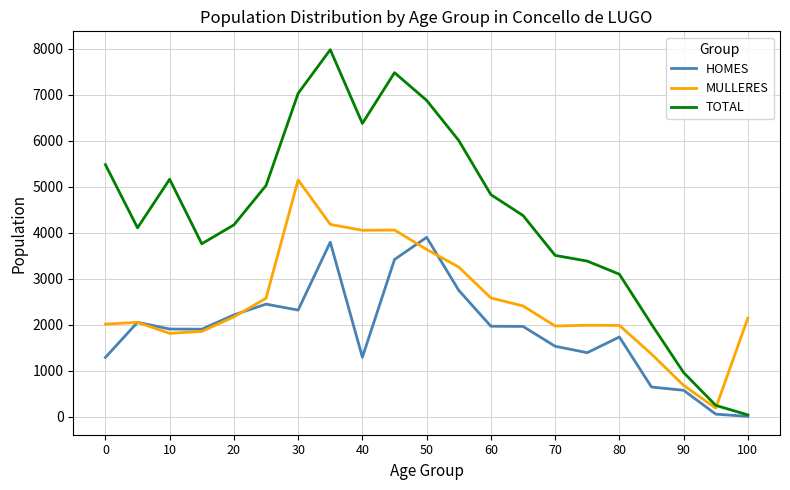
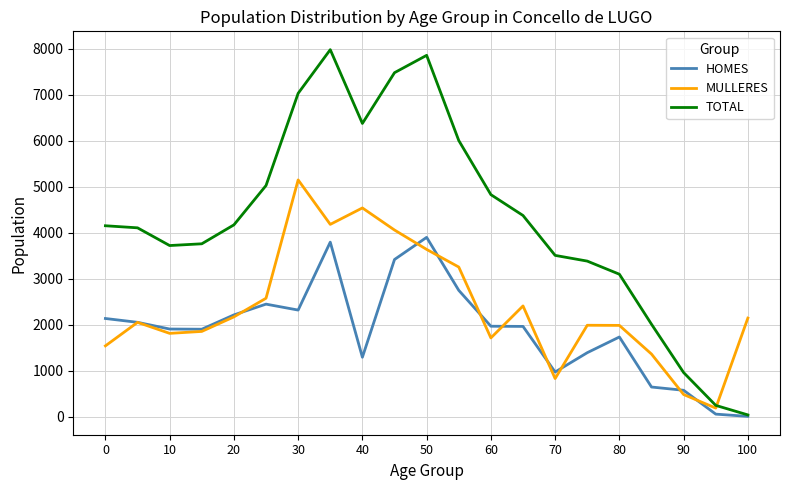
  {
    "HOMES": {
-     "0": 1300,
+     "0": 2100,
      "10": 1900,
      "30": 2300,
      "40": 1300,
      "50": 3900,
      "60": 2000,
-     "70": 1500,
+     "70": 1000,
      "80": 1700,
      "90": 600
    },
    "MULLERES": {
-     "0": 2000,
+     "0": 1500,
      "10": 1800,
      "30": 5100,
-     "40": 4100,
+     "40": 4500,
      "50": 3600,
-     "60": 2600,
-     "70": 2000,
+     "60": 1700,
+     "70": 800,
      "80": 2000,
-     "90": 700,
+     "90": 500,
      "100": 2100
    },
    "TOTAL": {
-     "0": 5500,
-     "10": 5200,
+     "0": 4200,
+     "10": 3700,
      "20": 4200,
      "30": 7000,
      "40": 6400,
-     "50": 6900,
+     "50": 7900,
      "60": 4800,
      "70": 3500,
      "80": 3100,
      "90": 1000
    }
  }
